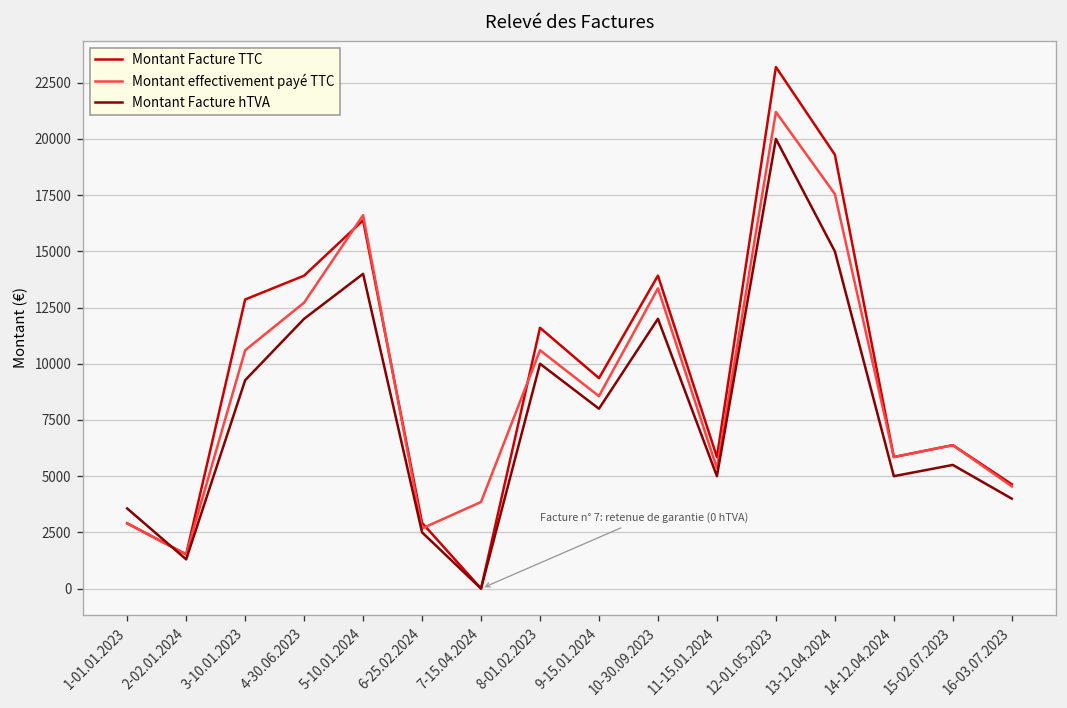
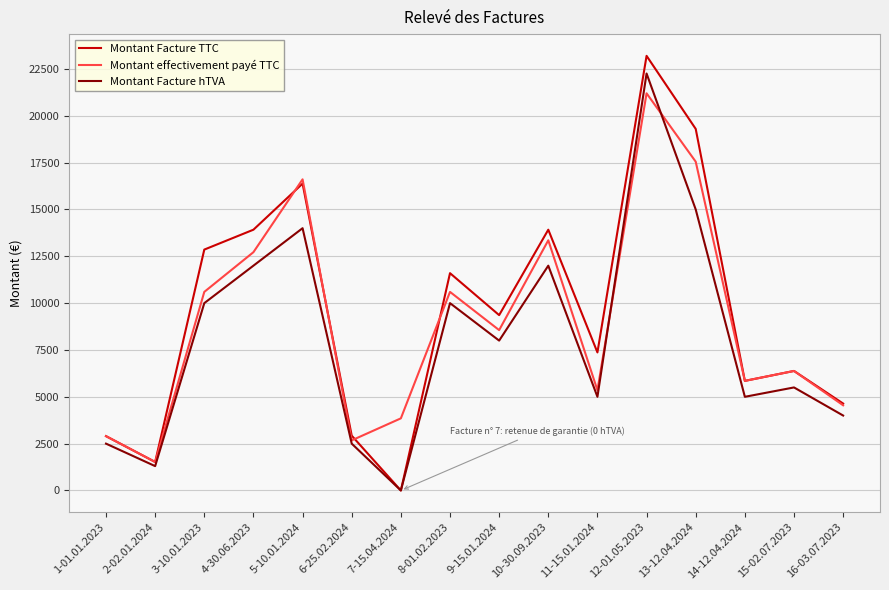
  {
    "Montant Facture TTC": {
      "3-10.01.2023": 12900,
      "4-30.06.2023": 13900,
      "5-10.01.2024": 16400,
      "6-25.02.2024": 2900,
      "8-01.02.2023": 11600,
      "9-15.01.2024": 9400,
      "10-30.09.2023": 13900,
-     "11-15.01.2024": 5900,
+     "11-15.01.2024": 7400,
      "12-01.05.2023": 23200,
      "13-12.04.2024": 19300
    },
    "Montant effectivement payé TTC": {
      "3-10.01.2023": 10600,
      "4-30.06.2023": 12700,
      "5-10.01.2024": 16600,
      "6-25.02.2024": 2700,
      "7-15.04.2024": 3900,
      "8-01.02.2023": 10600,
      "9-15.01.2024": 8600,
      "10-30.09.2023": 13400,
      "11-15.01.2024": 5400,
      "12-01.05.2023": 21200,
      "13-12.04.2024": 17600
    },
    "Montant Facture hTVA": {
-     "1-01.01.2023": 3600,
+     "1-01.01.2023": 2500,
      "2-02.01.2024": 1300,
-     "3-10.01.2023": 9300,
+     "3-10.01.2023": 10000,
      "4-30.06.2023": 12000,
      "5-10.01.2024": 14000,
      "6-25.02.2024": 2500,
      "8-01.02.2023": 10000,
      "9-15.01.2024": 8000,
      "10-30.09.2023": 12000,
      "11-15.01.2024": 5000,
-     "12-01.05.2023": 20000,
+     "12-01.05.2023": 22300,
      "13-12.04.2024": 15000,
      "14-12.04.2024": 5000,
      "15-02.07.2023": 5500,
      "16-03.07.2023": 4000
    }
  }
